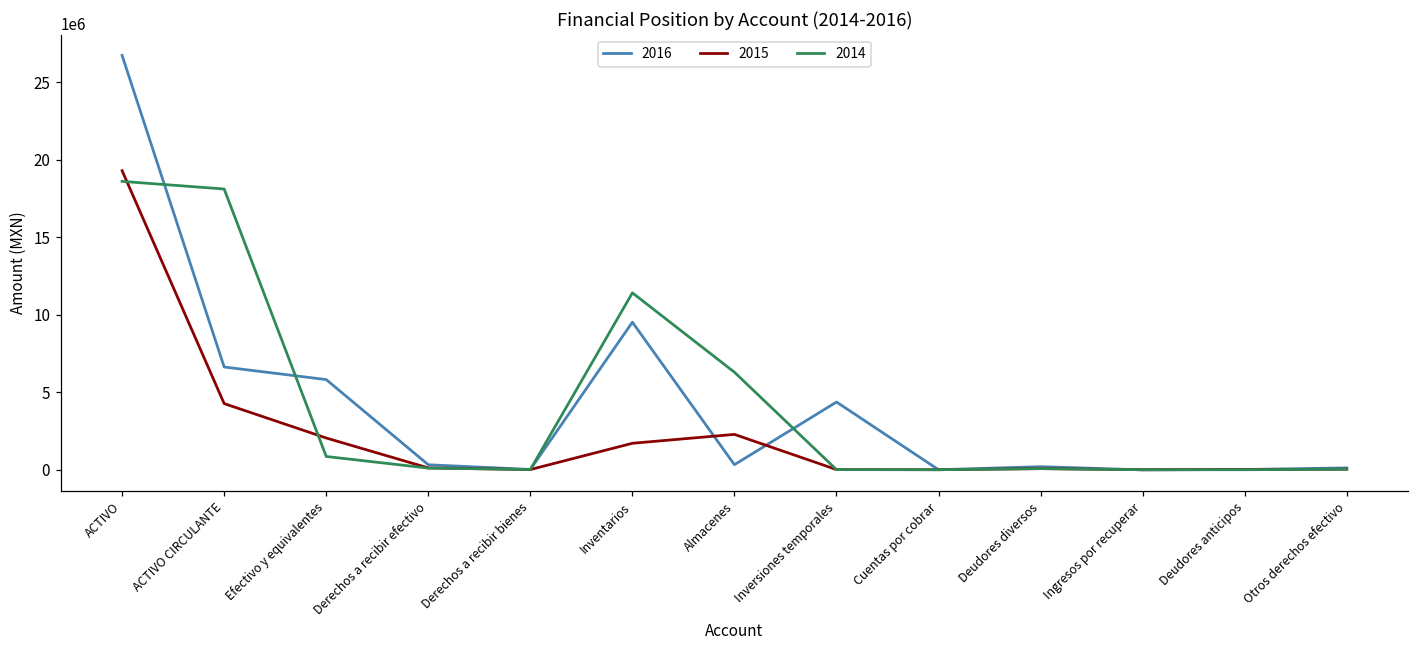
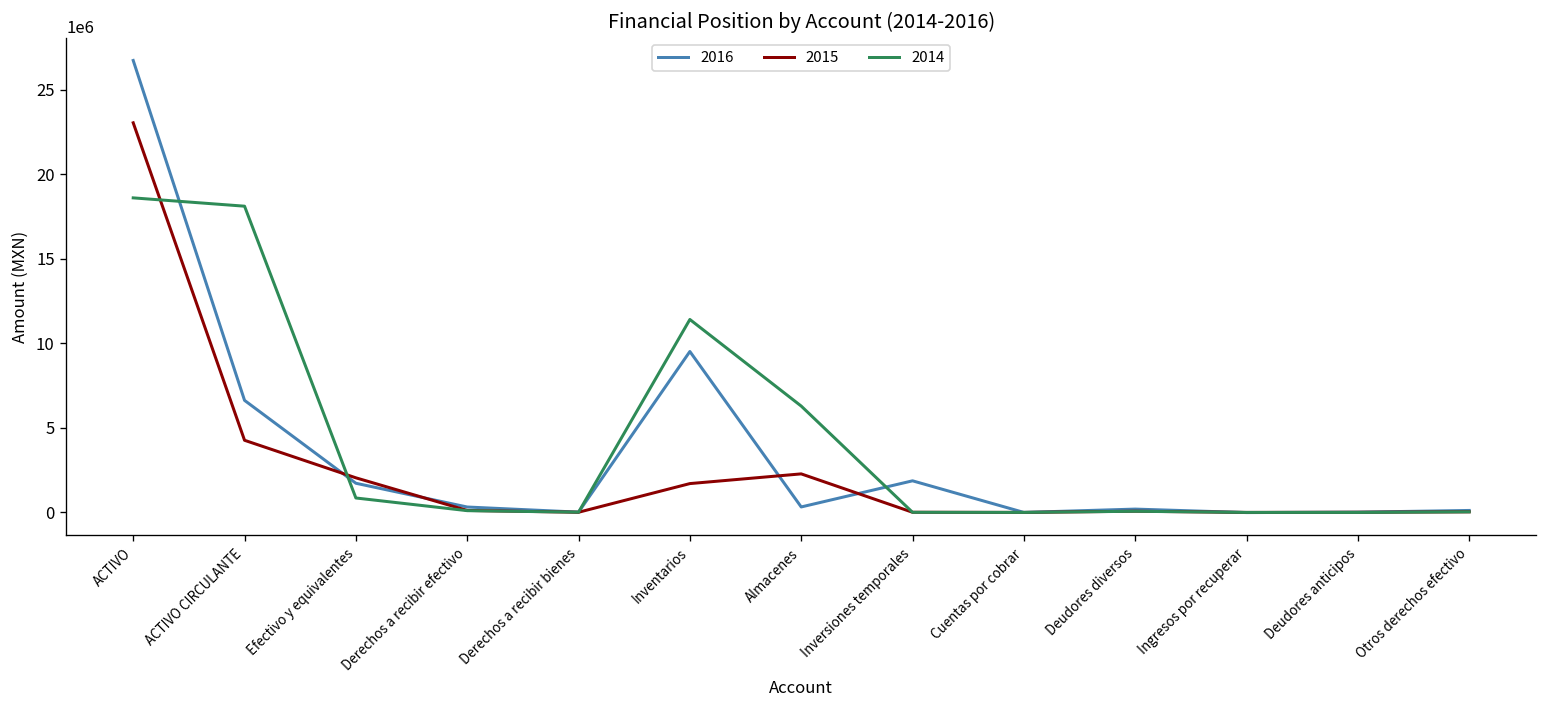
  {
    "2016": {
      "ACTIVO": 26700000,
      "ACTIVO CIRCULANTE": 6600000,
-     "Efectivo y equivalentes": 5800000,
+     "Efectivo y equivalentes": 1700000,
      "Derechos a recibir efectivo": 300000,
      "Inventarios": 9500000,
      "Almacenes": 300000,
-     "Inversiones temporales": 4400000
+     "Inversiones temporales": 1900000
    },
    "2015": {
-     "ACTIVO": 19300000,
+     "ACTIVO": 23000000,
      "ACTIVO CIRCULANTE": 4300000,
      "Efectivo y equivalentes": 2000000,
      "Inventarios": 1700000,
      "Almacenes": 2300000
    },
    "2014": {
      "ACTIVO": 18600000,
      "ACTIVO CIRCULANTE": 18100000,
      "Efectivo y equivalentes": 900000,
      "Inventarios": 11400000,
      "Almacenes": 6300000
    }
  }
